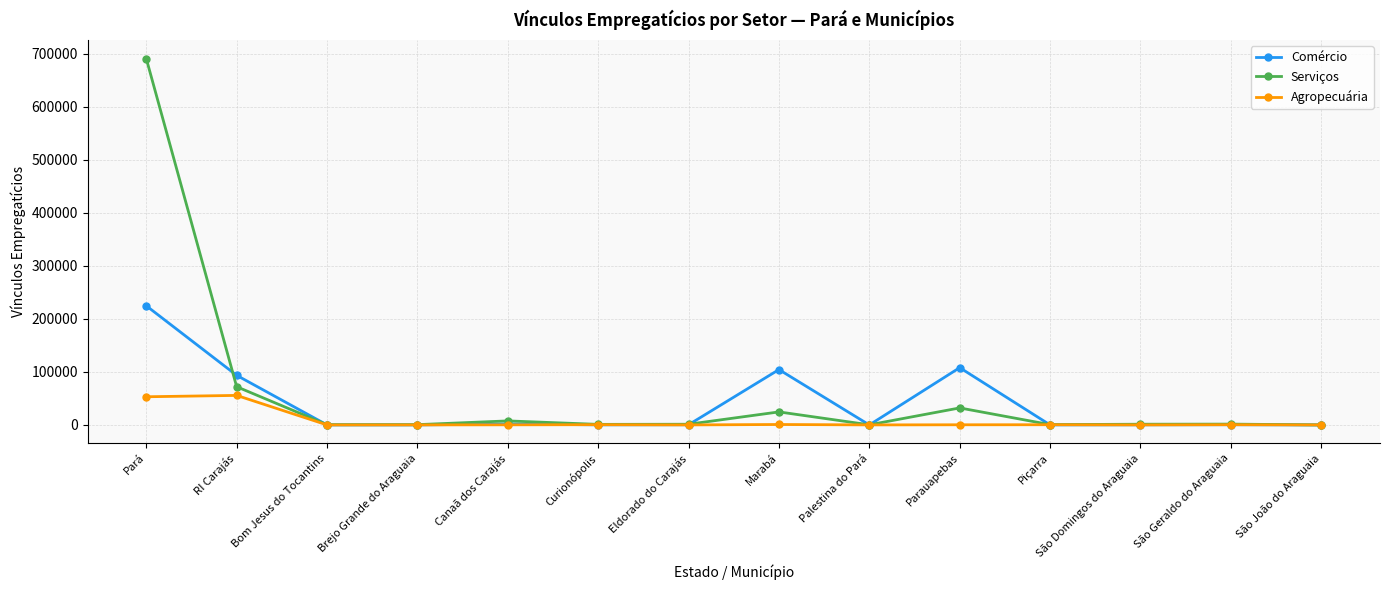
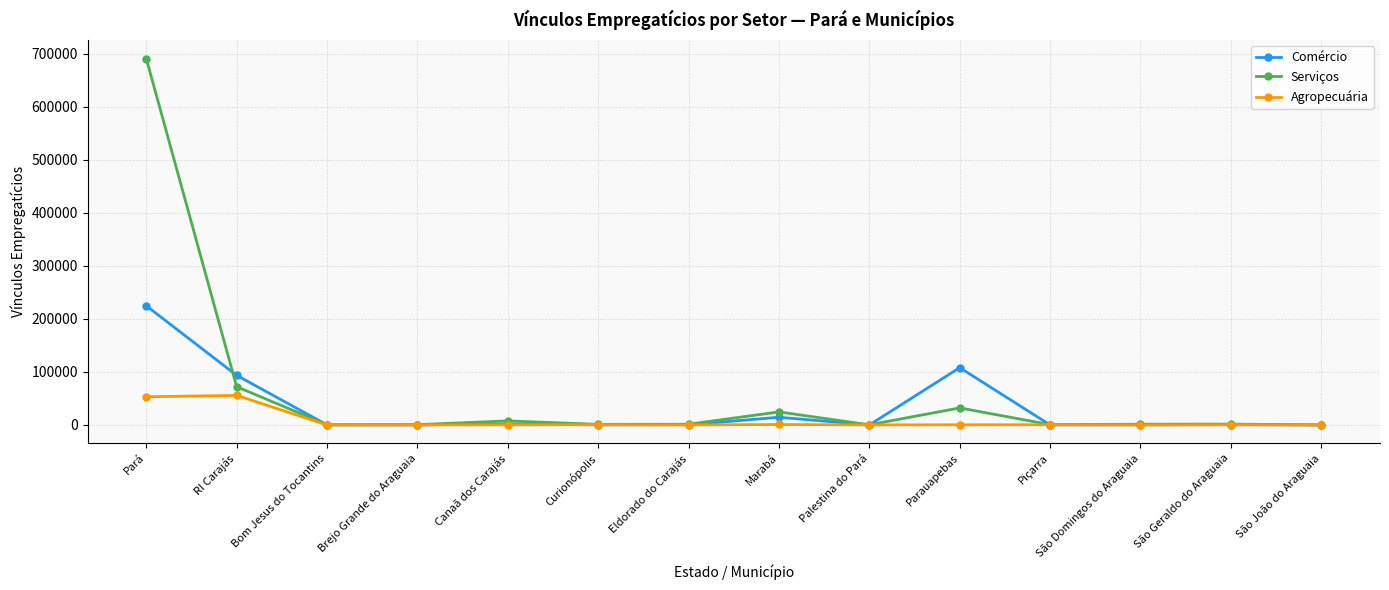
  {
    "Comércio": {
      "Pará": 220000,
      "RI Carajás": 90000,
-     "Marabá": 100000,
+     "Marabá": 10000,
      "Parauapebas": 110000
    },
    "Serviços": {
      "Pará": 690000,
      "RI Carajás": 70000,
      "Canaã dos Carajás": 10000,
      "Marabá": 20000,
      "Parauapebas": 30000
    },
    "Agropecuária": {
      "Pará": 50000,
      "RI Carajás": 60000,
      "Marabá": 0,
      "Parauapebas": 0
    }
  }
